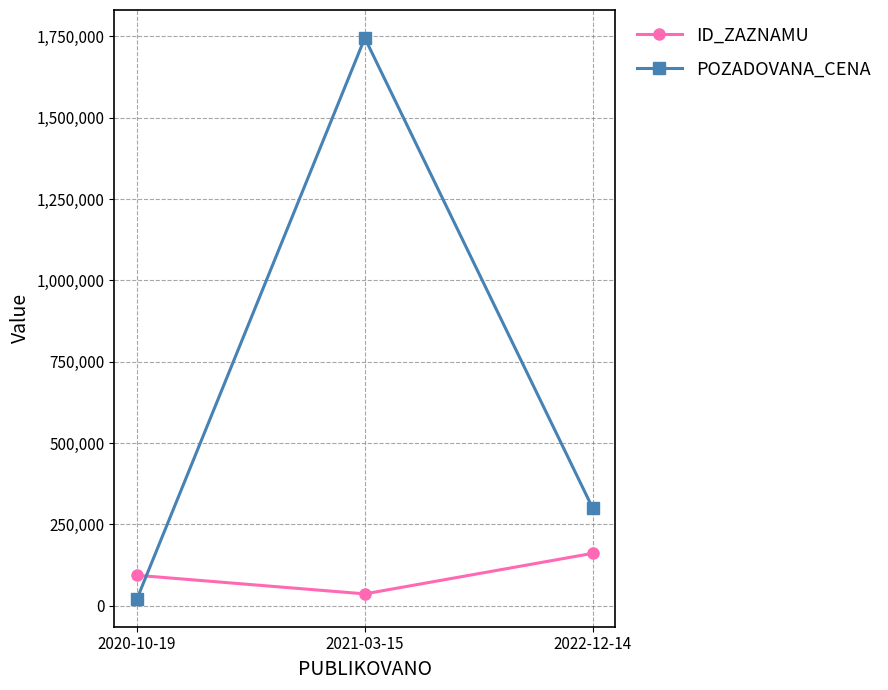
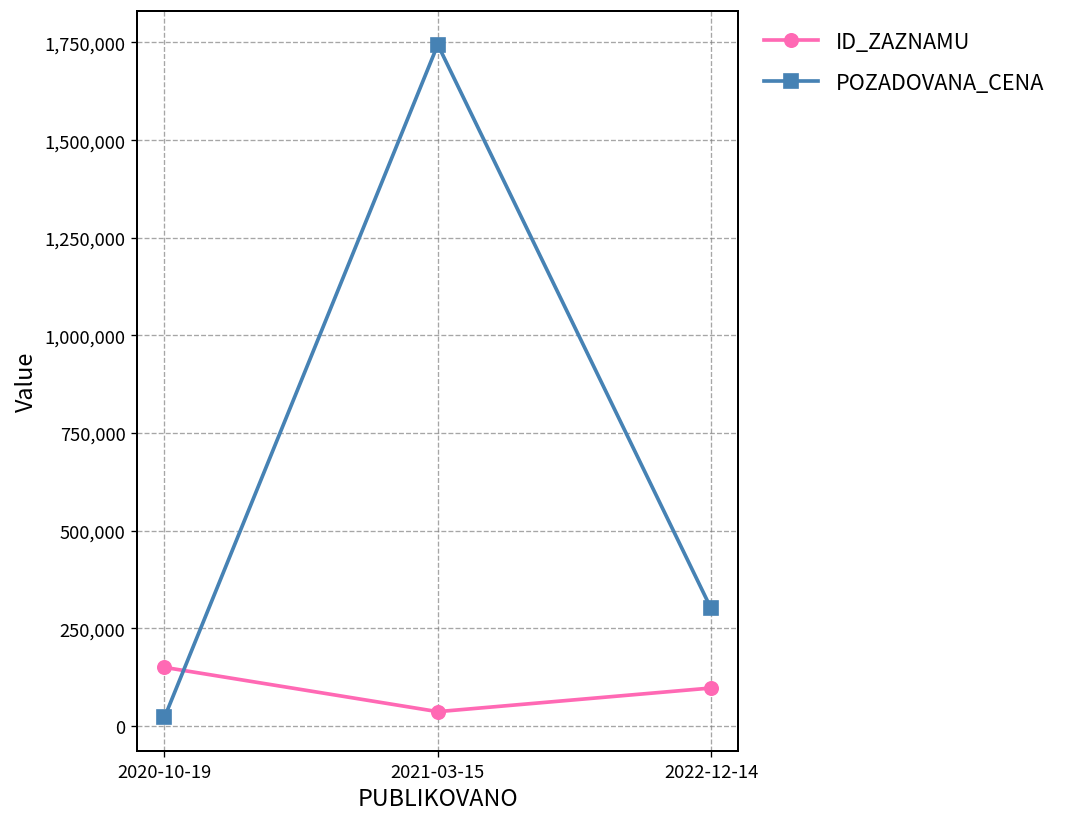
  {
    "ID_ZAZNAMU": {
-     "2020-10-19": "90,000",
+     "2020-10-19": "150,000",
      "2021-03-15": "40,000",
-     "2022-12-14": "160,000"
+     "2022-12-14": "100,000"
    },
    "POZADOVANA_CENA": {
      "2020-10-19": "20,000",
      "2021-03-15": "1,740,000",
      "2022-12-14": "300,000"
    }
  }
